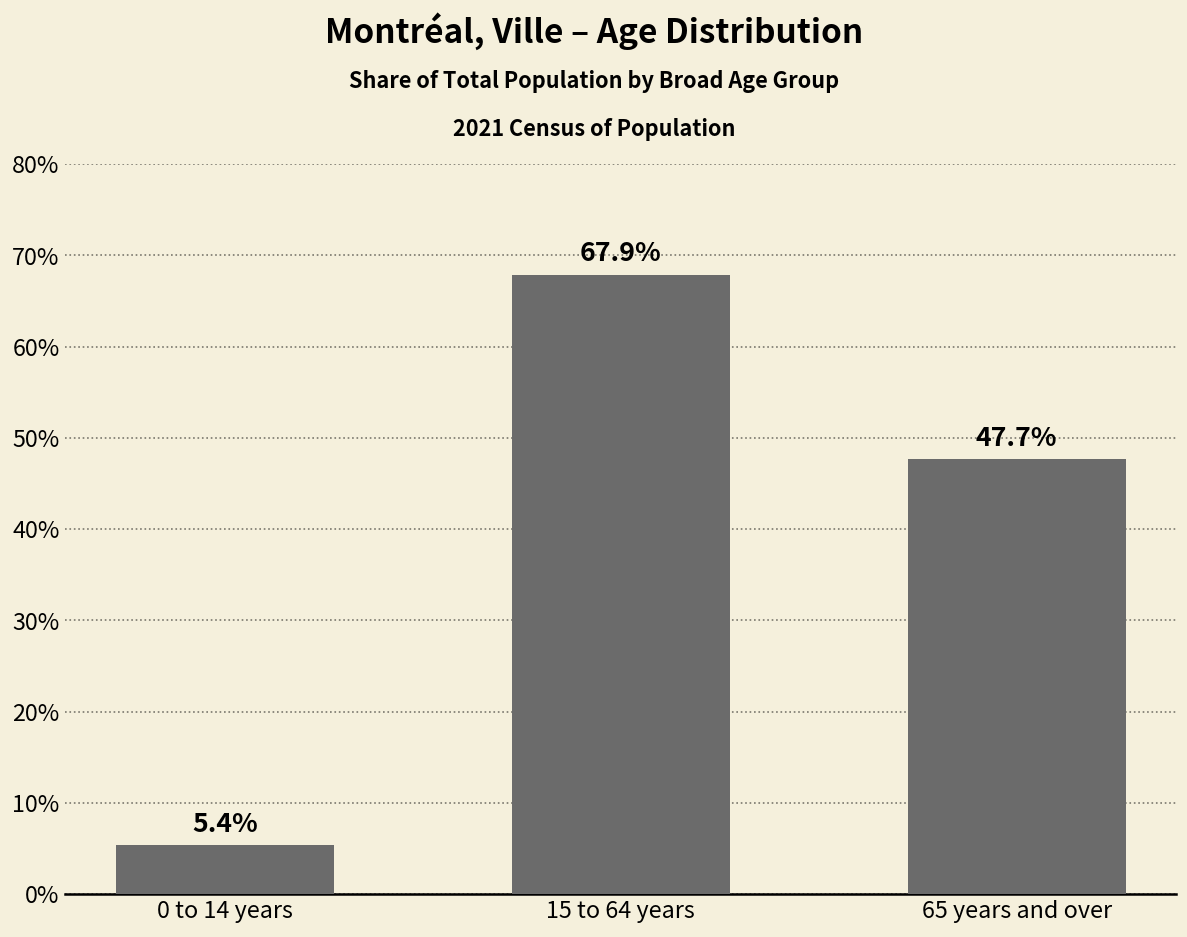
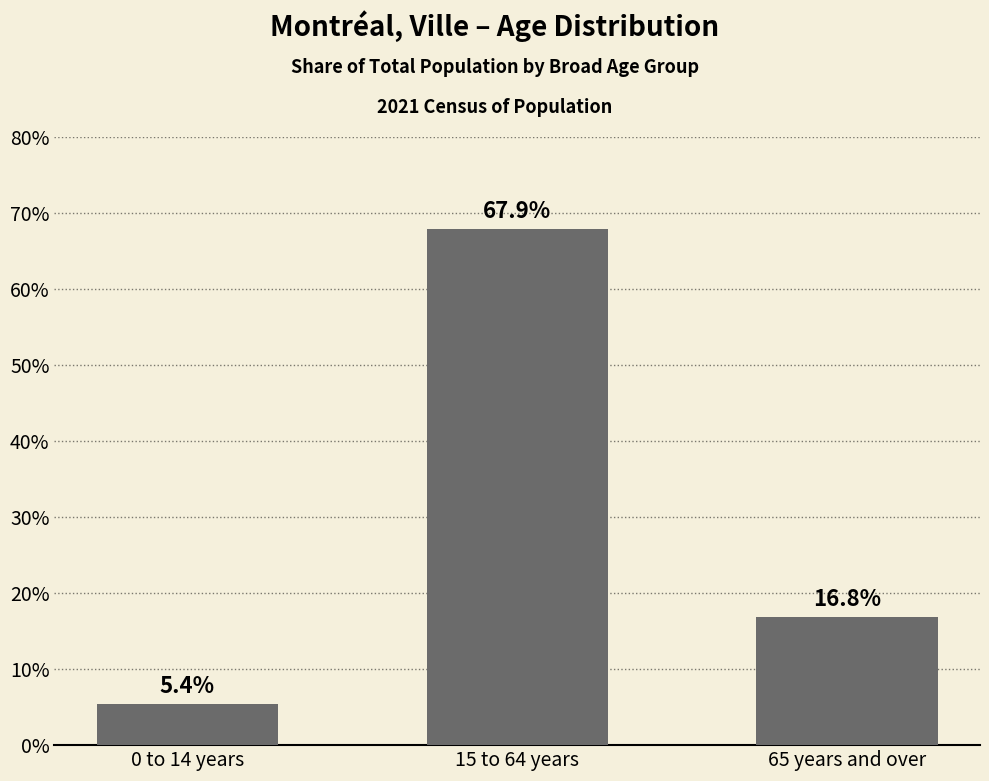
  {
    "0 to 14 years": "5.4%",
    "15 to 64 years": "67.9%",
-   "65 years and over": "47.7%"
+   "65 years and over": "16.8%"
  }
